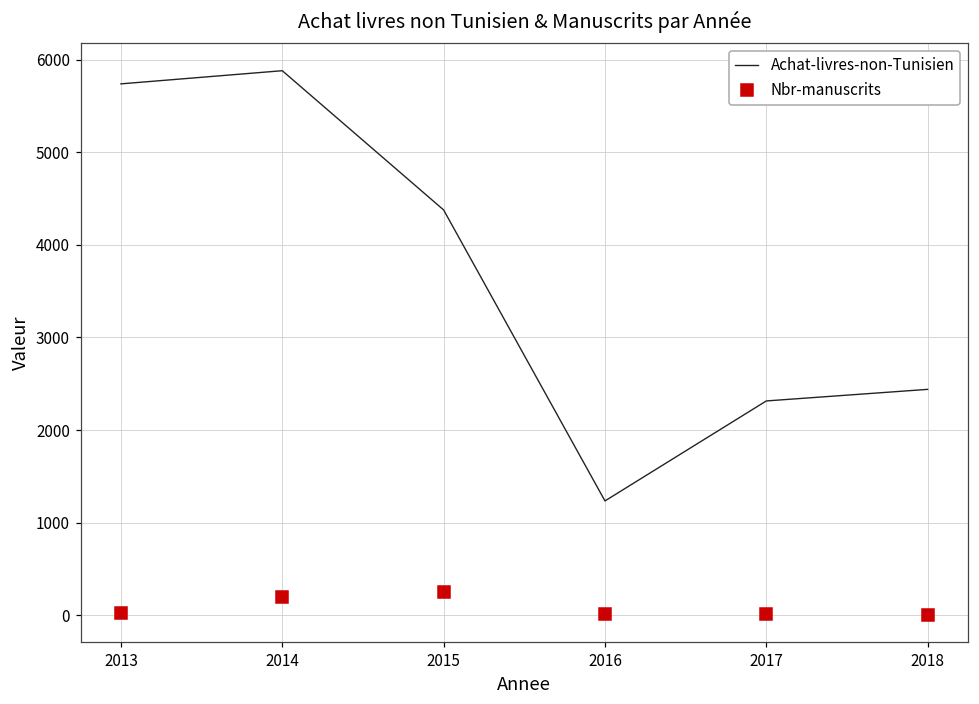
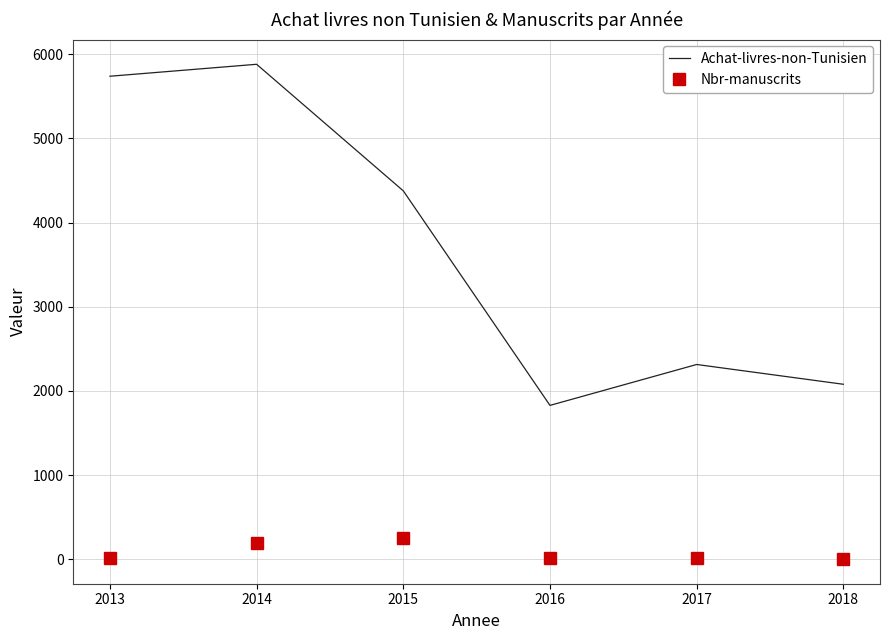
  {
    "Achat-livres-non-Tunisien": {
      "2013": 5700,
      "2014": 5900,
      "2015": 4400,
-     "2016": 1200,
+     "2016": 1800,
      "2017": 2300,
-     "2018": 2400
+     "2018": 2100
    },
    "Nbr-manuscrits": {
      "2013": 0,
      "2014": 200,
      "2015": 200,
      "2016": 0,
      "2017": 0,
      "2018": 0
    }
  }
